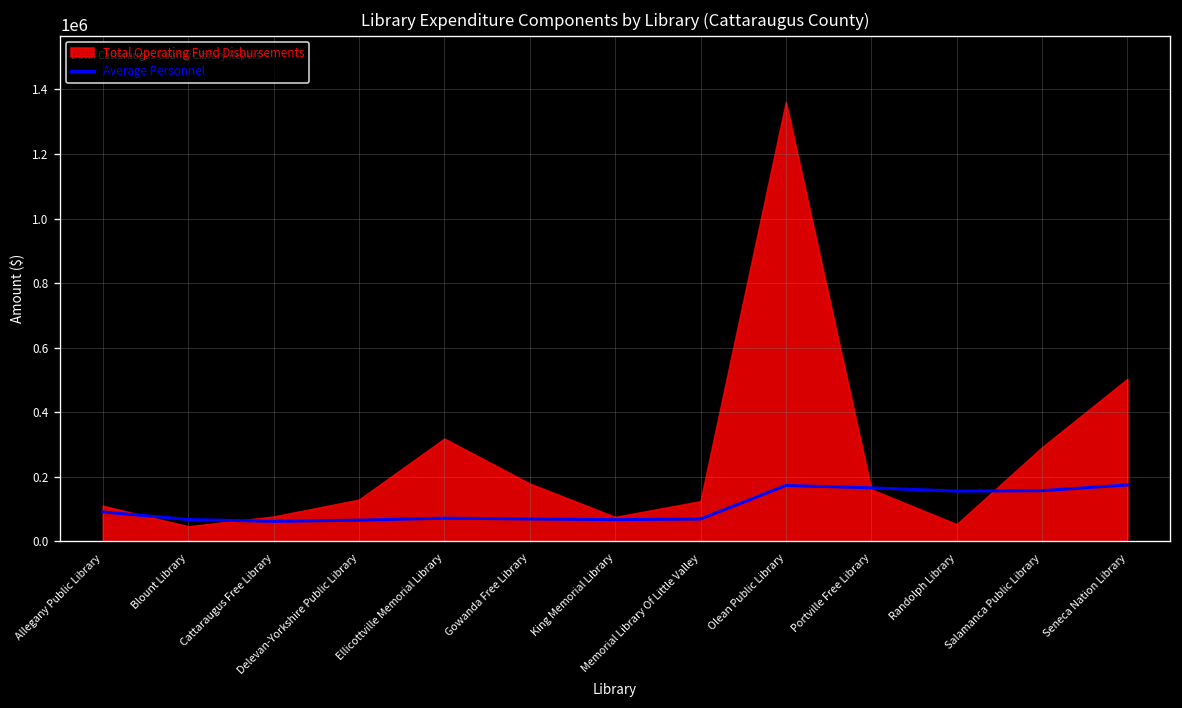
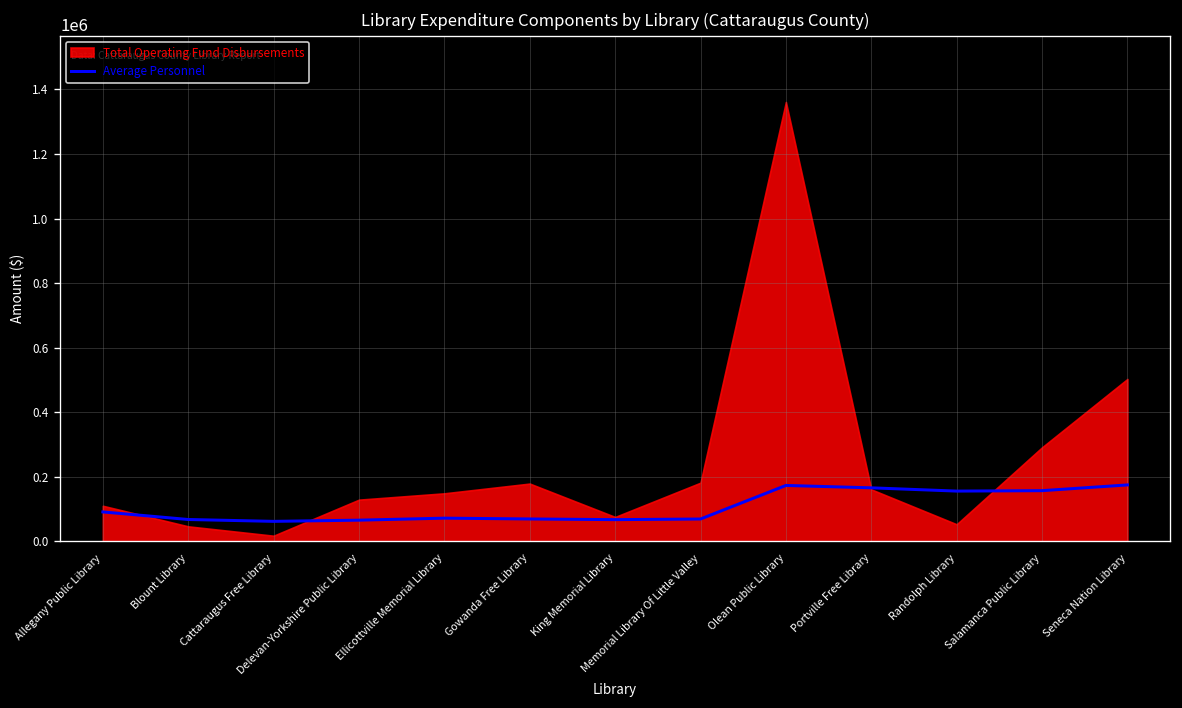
  {
    "Average Personnel": {
      "Allegany Public Library": 90000,
      "Blount Library": 70000,
      "Cattaraugus Free Library": 60000,
      "Delevan-Yorkshire Public Library": 70000,
      "Ellicottville Memorial Library": 70000,
      "Gowanda Free Library": 70000,
      "Memorial Library Of Little Valley": 70000,
      "Olean Public Library": 170000,
      "Randolph Library": 160000,
      "Salamanca Public Library": 160000,
      "Seneca Nation Library": 170000
    },
    "Total Operating Fund Disbursements": {
      "Allegany Public Library": 110000,
      "Blount Library": 50000,
-     "Cattaraugus Free Library": 80000,
+     "Cattaraugus Free Library": 20000,
      "Delevan-Yorkshire Public Library": 130000,
-     "Ellicottville Memorial Library": 320000,
+     "Ellicottville Memorial Library": 150000,
      "Gowanda Free Library": 180000,
-     "Memorial Library Of Little Valley": 120000,
+     "Memorial Library Of Little Valley": 180000,
      "Olean Public Library": 1360000,
      "Randolph Library": 50000,
      "Salamanca Public Library": 290000,
      "Seneca Nation Library": 500000
    }
  }
